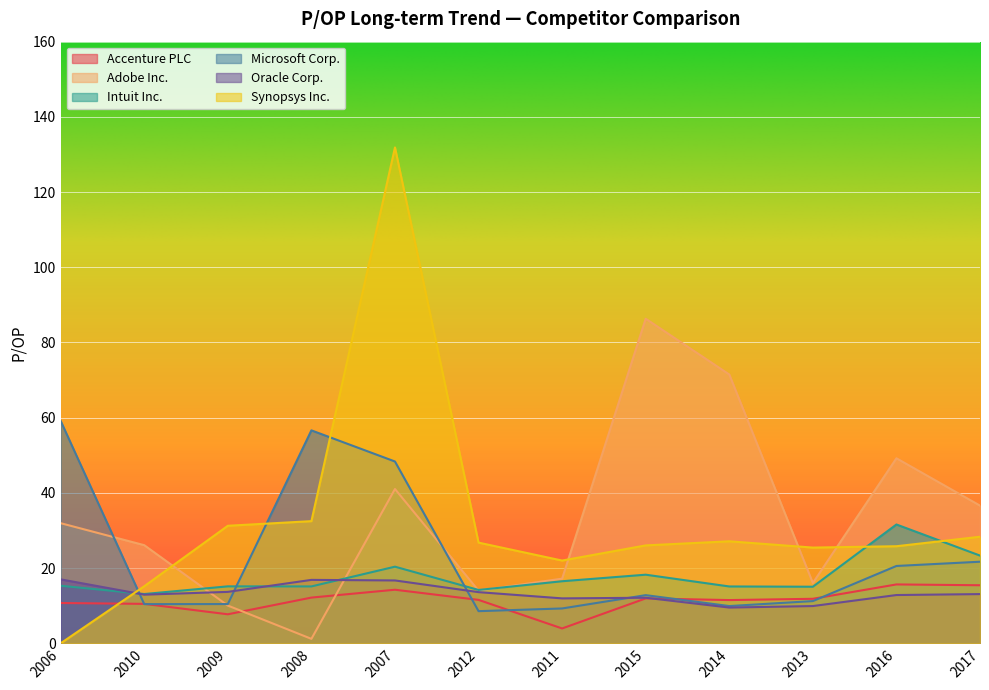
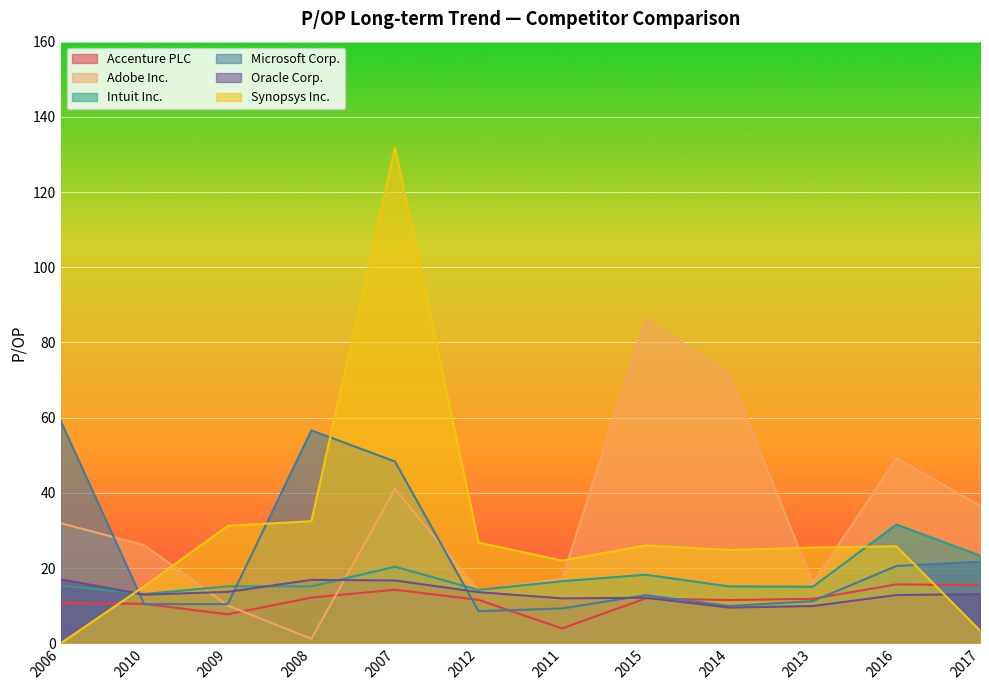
  {
    "Accenture PLC": {
      "2006": 11,
      "2009": 8,
      "2008": 12,
      "2007": 14,
      "2012": 12,
      "2011": 4,
      "2014": 12,
      "2016": 16,
      "2017": 15
    },
    "Adobe Inc.": {
      "2006": 32,
      "2010": 26,
      "2008": 1,
      "2007": 41,
      "2011": 17,
      "2015": 86,
      "2014": 71,
      "2013": 16,
      "2016": 49,
      "2017": 37
    },
    "Synopsys Inc.": {
      "2006": 0,
      "2010": 15,
      "2009": 31,
      "2008": 32,
      "2007": 132,
      "2012": 27,
      "2011": 22,
      "2015": 26,
-     "2014": 27,
+     "2014": 25,
      "2013": 25,
      "2016": 26,
-     "2017": 28
+     "2017": 3
    }
  }
